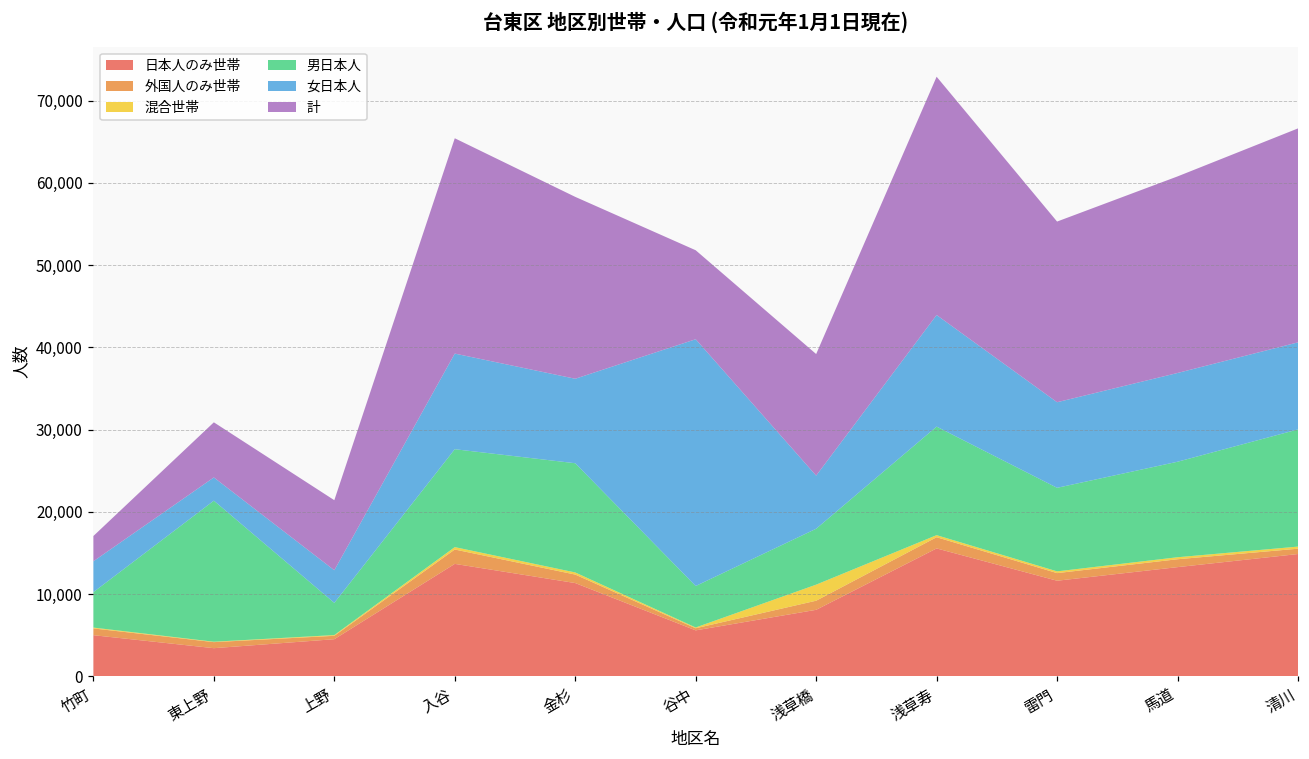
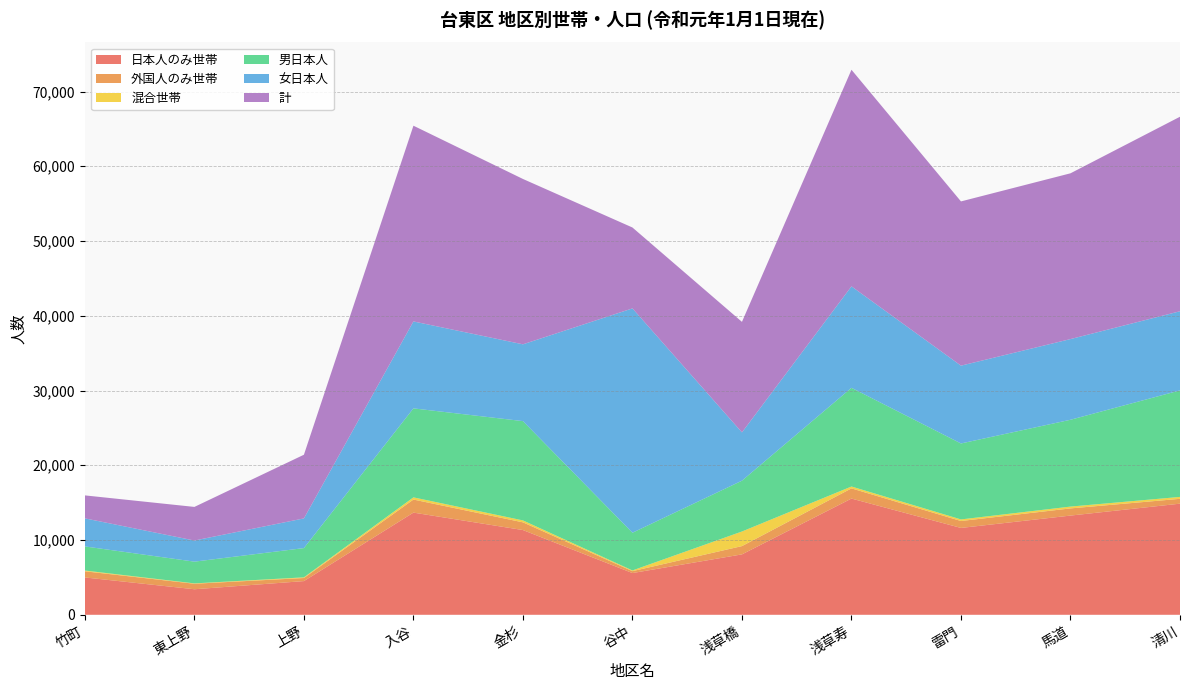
  {
    "混合世帯": {
      "浅草橋": "2,000"
    },
    "男日本人": {
-     "竹町": "4,000",
-     "東上野": "17,000",
+     "竹町": "3,000",
+     "東上野": "3,000",
      "上野": "4,000",
      "入谷": "12,000",
      "金杉": "13,000",
      "谷中": "5,000",
      "浅草橋": "7,000",
      "浅草寿": "13,000",
      "雷門": "10,000",
      "馬道": "12,000",
      "清川": "14,000"
    },
    "女日本人": {
      "竹町": "4,000",
      "東上野": "3,000",
      "上野": "4,000",
      "入谷": "12,000",
      "金杉": "10,000",
      "谷中": "30,000",
      "浅草橋": "6,000",
      "浅草寿": "14,000",
      "雷門": "10,000",
      "馬道": "11,000",
      "清川": "11,000"
    },
    "計": {
      "竹町": "3,000",
-     "東上野": "7,000",
+     "東上野": "4,000",
      "上野": "9,000",
      "入谷": "26,000",
      "金杉": "22,000",
      "谷中": "11,000",
      "浅草橋": "15,000",
      "浅草寿": "29,000",
      "雷門": "22,000",
-     "馬道": "24,000",
+     "馬道": "22,000",
      "清川": "26,000"
    }
  }
